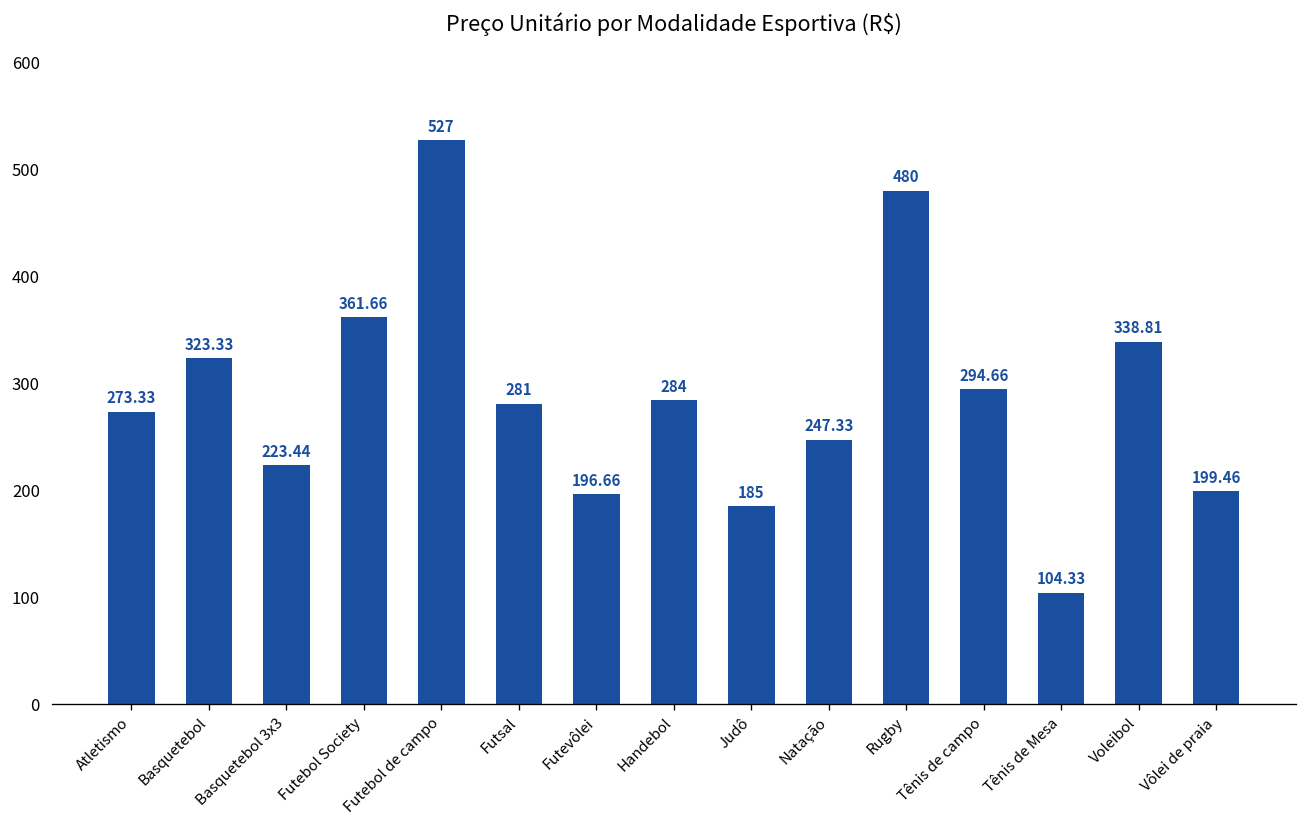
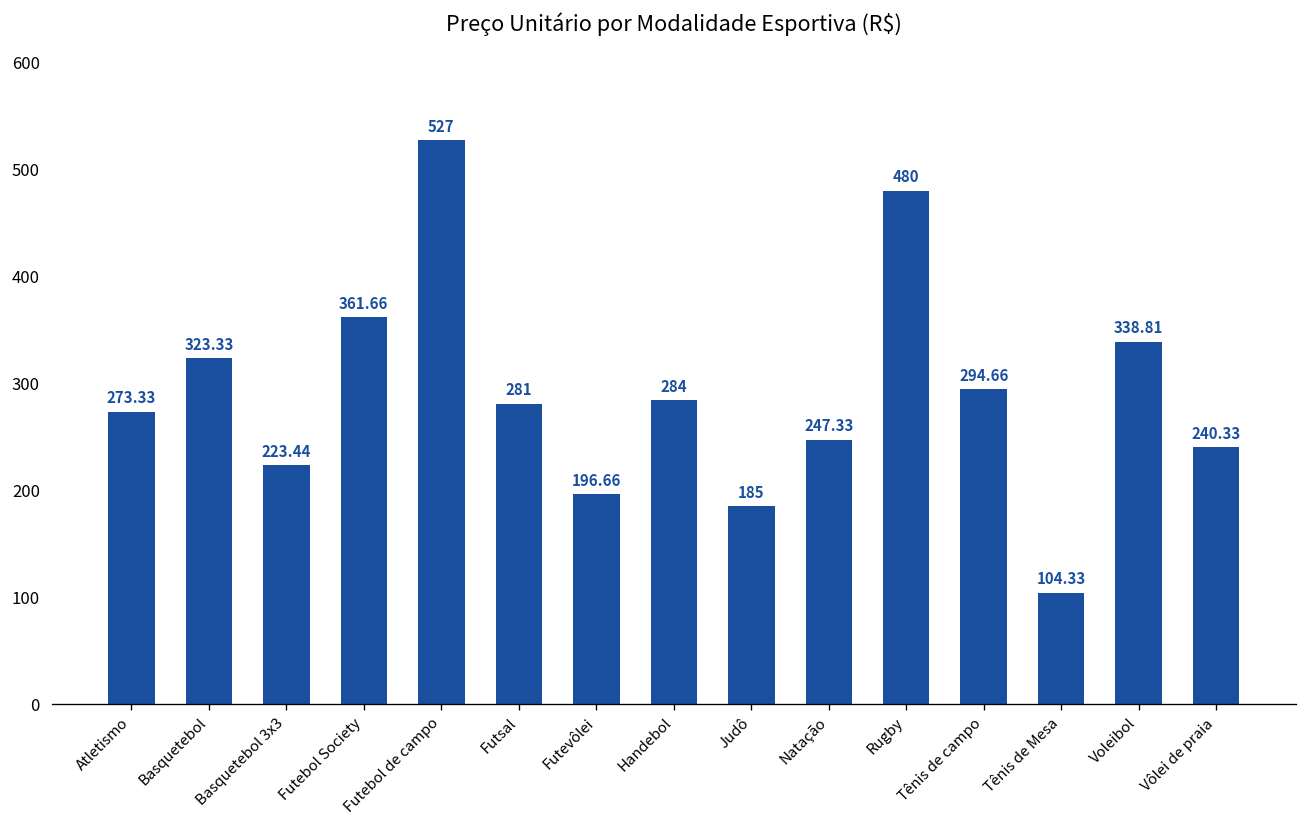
  {
    "Atletismo": 273.33,
    "Basquetebol": 323.33,
    "Basquetebol 3x3": 223.44,
    "Futebol Society": 361.66,
    "Futebol de campo": 527,
    "Futsal": 281,
    "Futevôlei": 196.66,
    "Handebol": 284,
    "Judô": 185,
    "Natação": 247.33,
    "Rugby": 480,
    "Tênis de campo": 294.66,
    "Tênis de Mesa": 104.33,
    "Voleibol": 338.81,
-   "Vôlei de praia": 199.46
+   "Vôlei de praia": 240.33
  }
